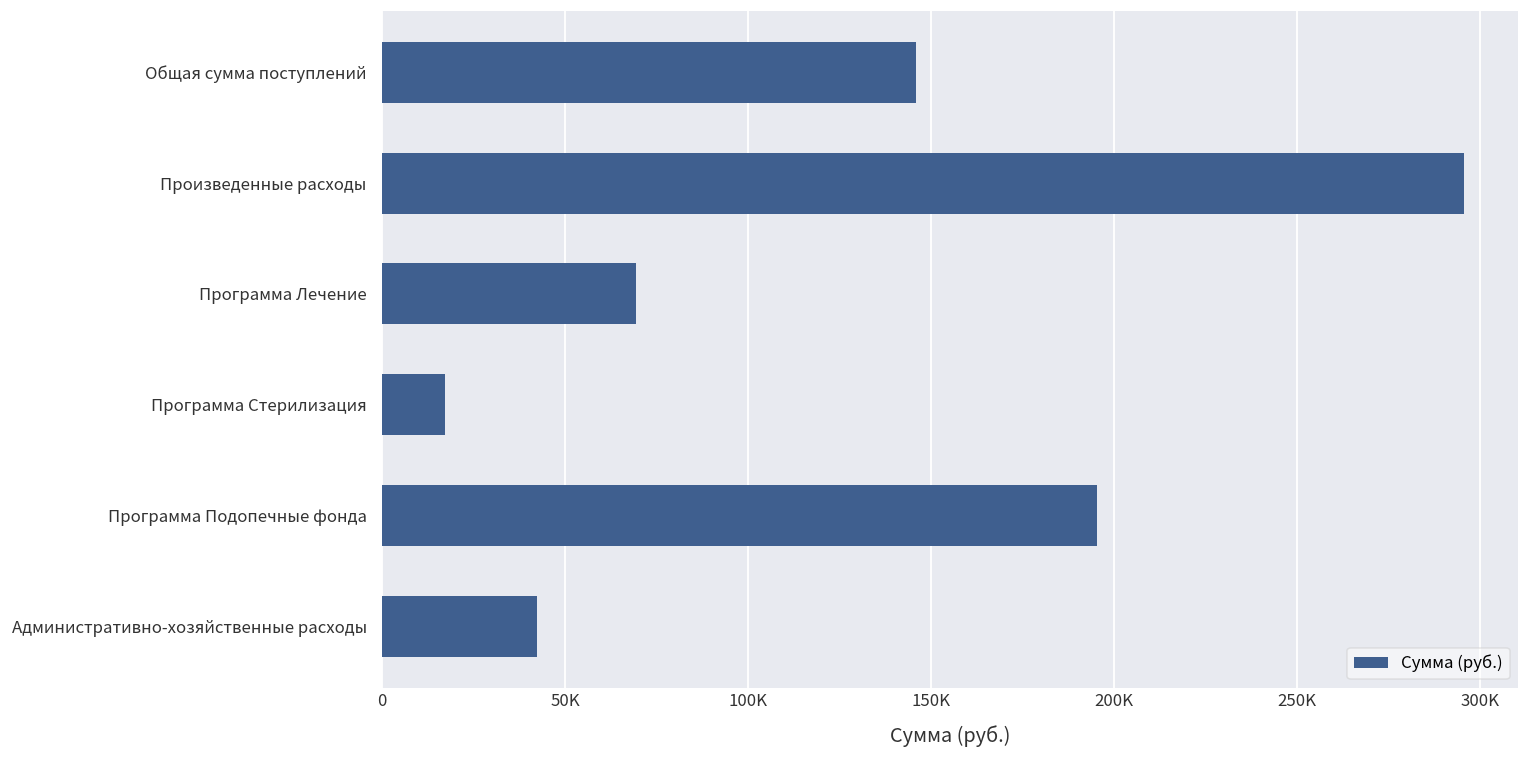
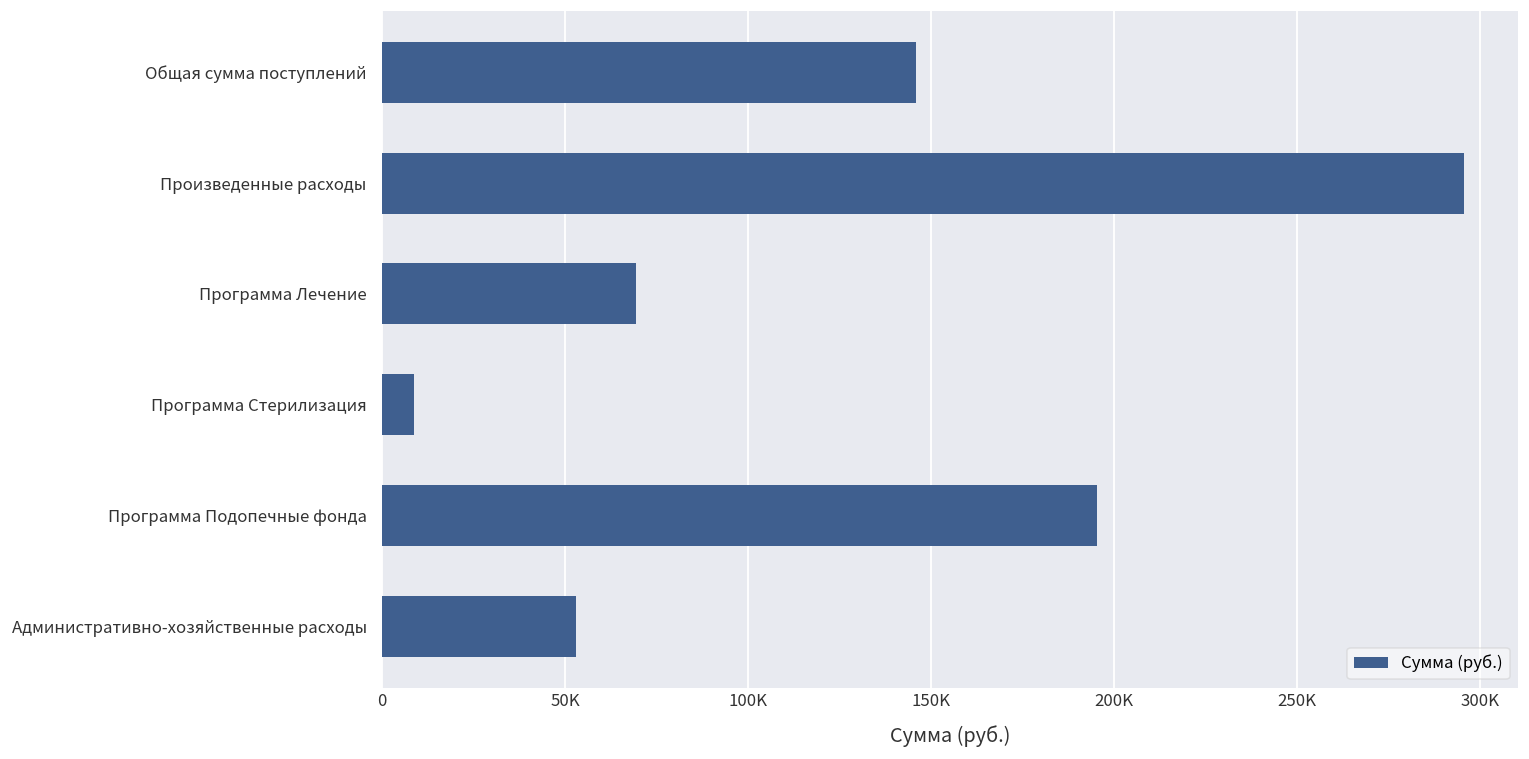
  {
    "Общая сумма поступлений": 146000,
    "Произведенные расходы": 296000,
    "Программа Лечение": 69000,
-   "Программа Стерилизация": 17000,
+   "Программа Стерилизация": 9000,
    "Программа Подопечные фонда": 195000,
-   "Административно-хозяйственные расходы": 42000
+   "Административно-хозяйственные расходы": 53000
  }
